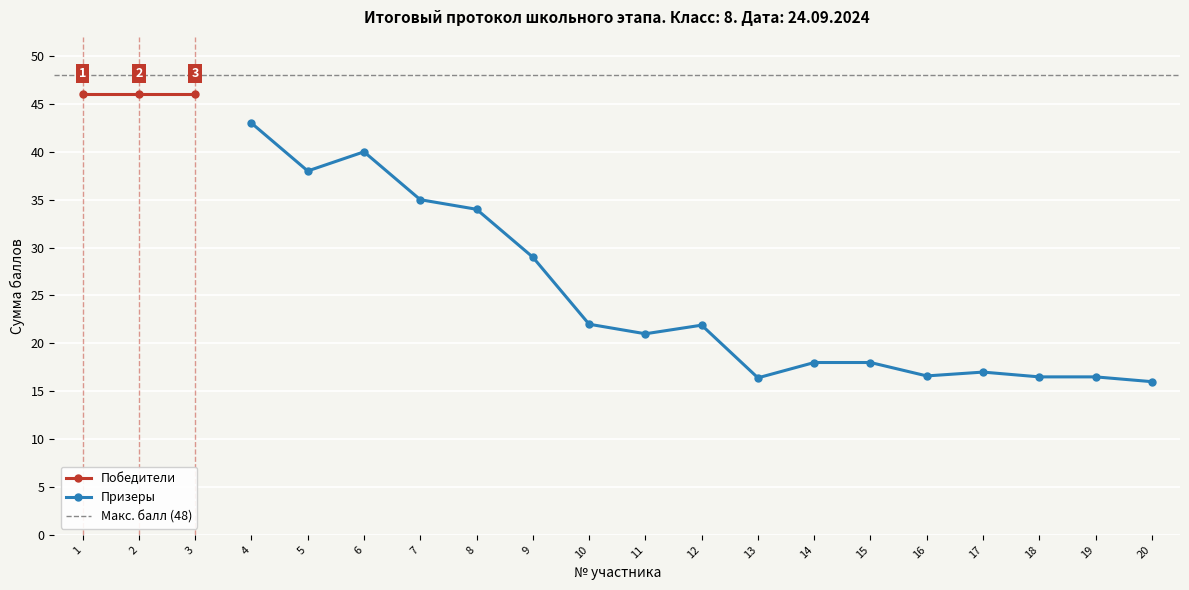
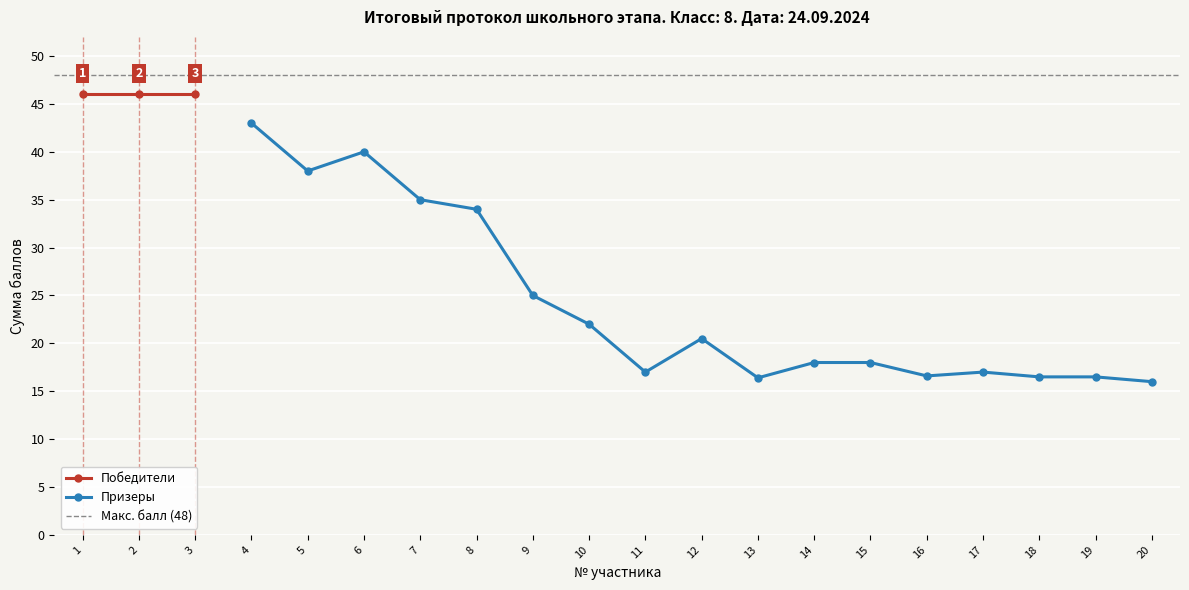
  {
    "Призеры": {
      "4": 43,
      "5": 38,
      "6": 40,
      "7": 35,
      "8": 34,
-     "9": 29,
+     "9": 25,
      "10": 22,
-     "11": 21,
-     "12": 22,
+     "11": 17,
+     "12": 21,
      "13": 16,
      "14": 18,
      "15": 18,
      "16": 17,
      "17": 17,
      "18": 17,
      "19": 17,
      "20": 16
    }
  }
